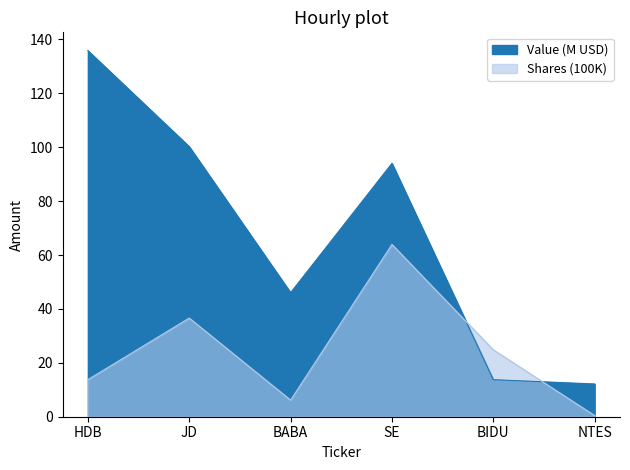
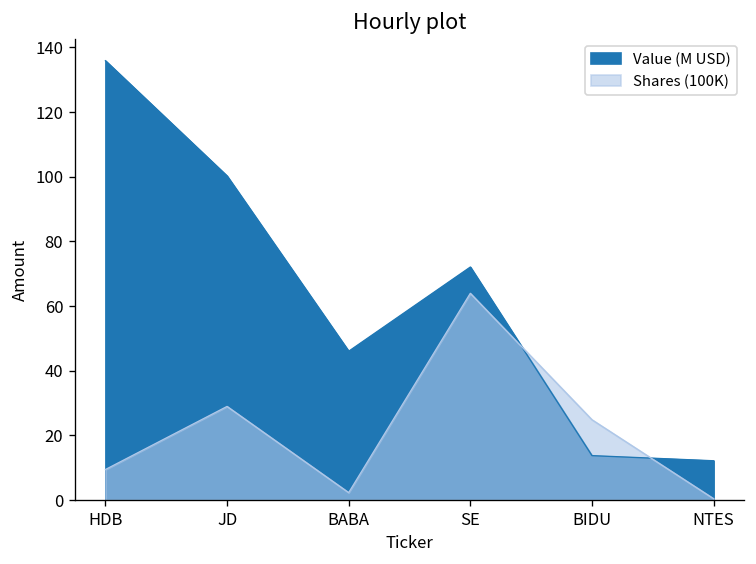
  {
    "Value (M USD)": {
      "HDB": 136,
      "JD": 100,
      "BABA": 46,
-     "SE": 94,
+     "SE": 72,
      "BIDU": 14,
      "NTES": 12
    },
    "Shares (100K)": {
-     "HDB": 14,
-     "JD": 37,
-     "BABA": 6,
+     "HDB": 9,
+     "JD": 29,
+     "BABA": 2,
      "SE": 64,
      "BIDU": 25,
      "NTES": 0
    }
  }
